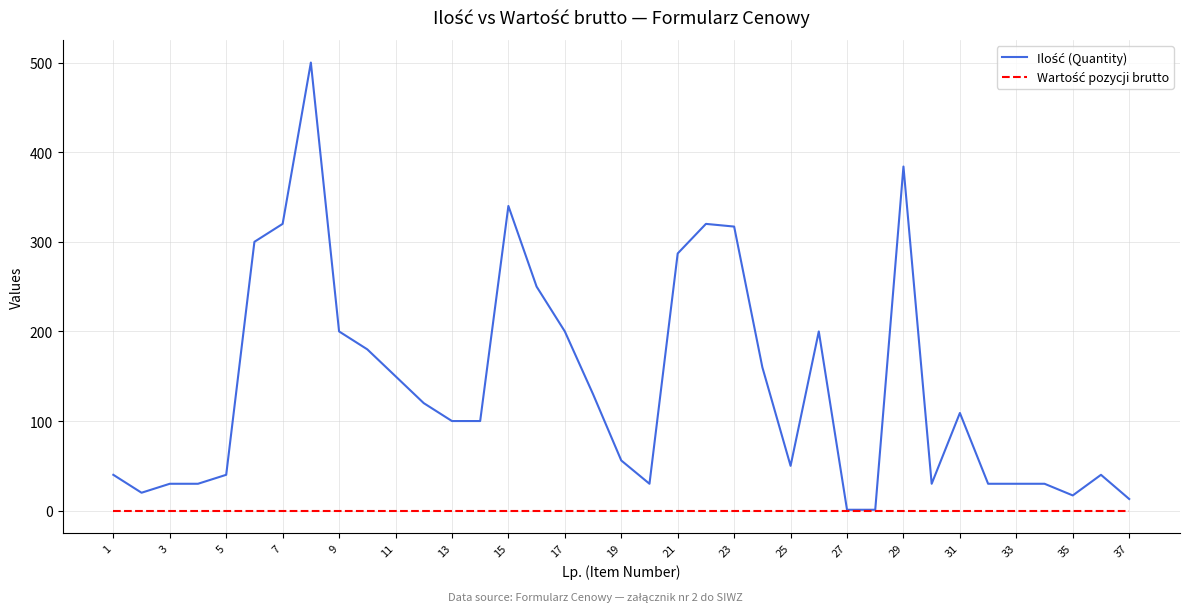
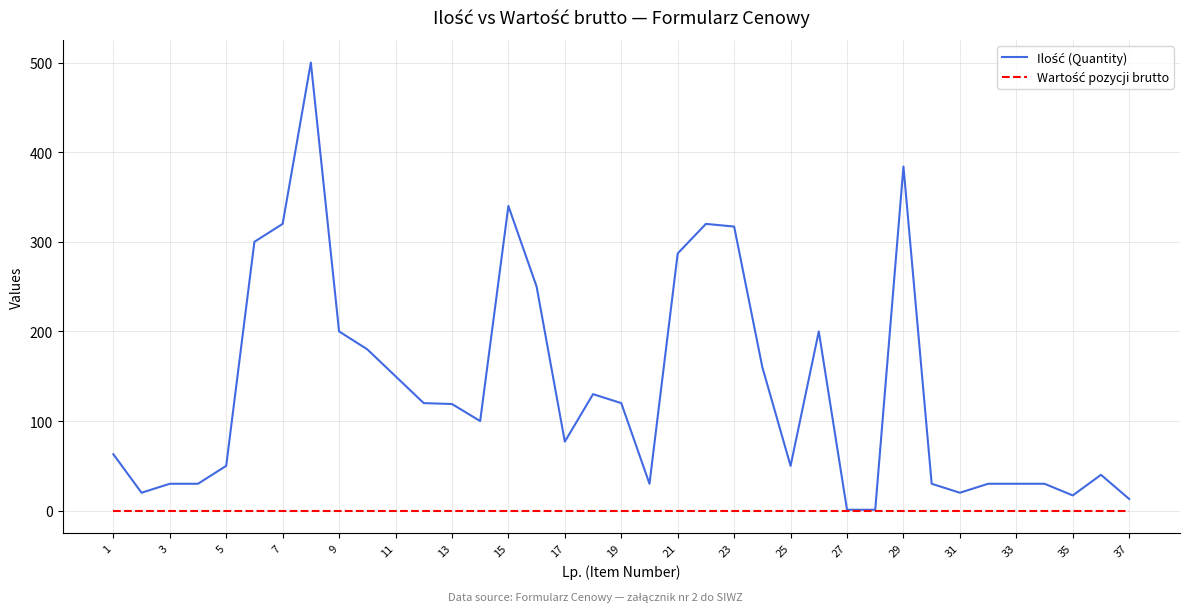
  {
    "Ilość (Quantity)": {
-     "1": 40,
+     "1": 60,
      "3": 30,
-     "5": 40,
+     "5": 50,
      "7": 320,
      "9": 200,
      "11": 150,
-     "13": 100,
+     "13": 120,
      "15": 340,
-     "17": 200,
-     "19": 60,
+     "17": 80,
+     "19": 120,
      "21": 290,
      "23": 320,
      "25": 50,
      "29": 380,
-     "31": 110,
+     "31": 20,
      "33": 30,
      "35": 20,
      "37": 10
    },
    "Wartość pozycji brutto": {
      "1": 0,
      "3": 0,
      "5": 0,
      "7": 0,
      "9": 0,
      "11": 0,
      "13": 0,
      "15": 0,
      "17": 0,
      "19": 0,
      "21": 0,
      "23": 0,
      "25": 0,
      "29": 0,
      "31": 0,
      "33": 0,
      "35": 0,
      "37": 0
    }
  }
